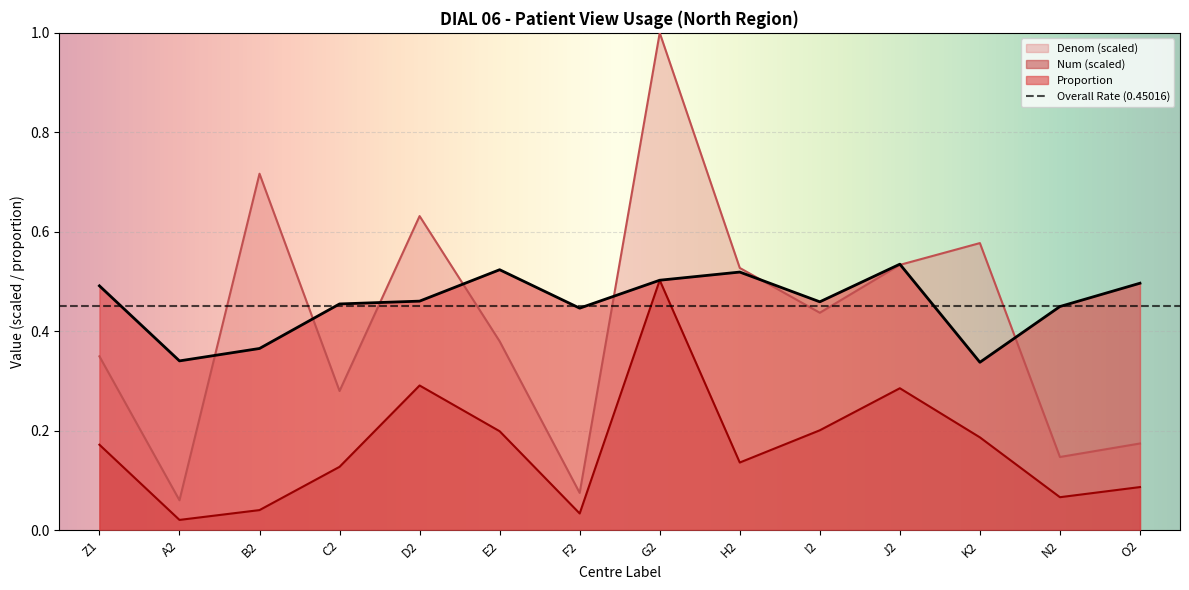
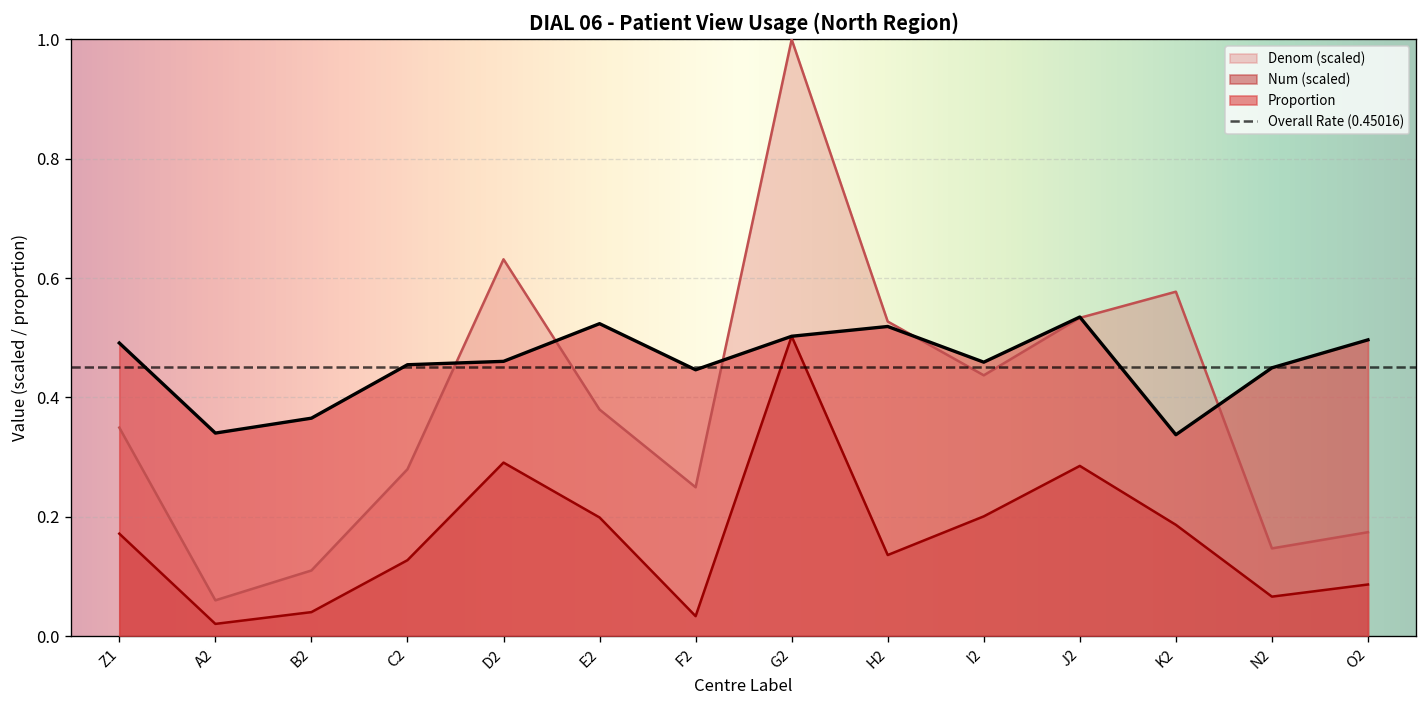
  {
    "Denom (scaled)": {
      "Z1": 0.35,
      "A2": 0.06,
-     "B2": 0.72,
+     "B2": 0.11,
      "C2": 0.28,
      "D2": 0.63,
      "E2": 0.38,
-     "F2": 0.07,
+     "F2": 0.25,
      "G2": 1.00,
      "H2": 0.53,
      "I2": 0.44,
      "K2": 0.58,
      "N2": 0.15,
      "O2": 0.17
    }
  }
